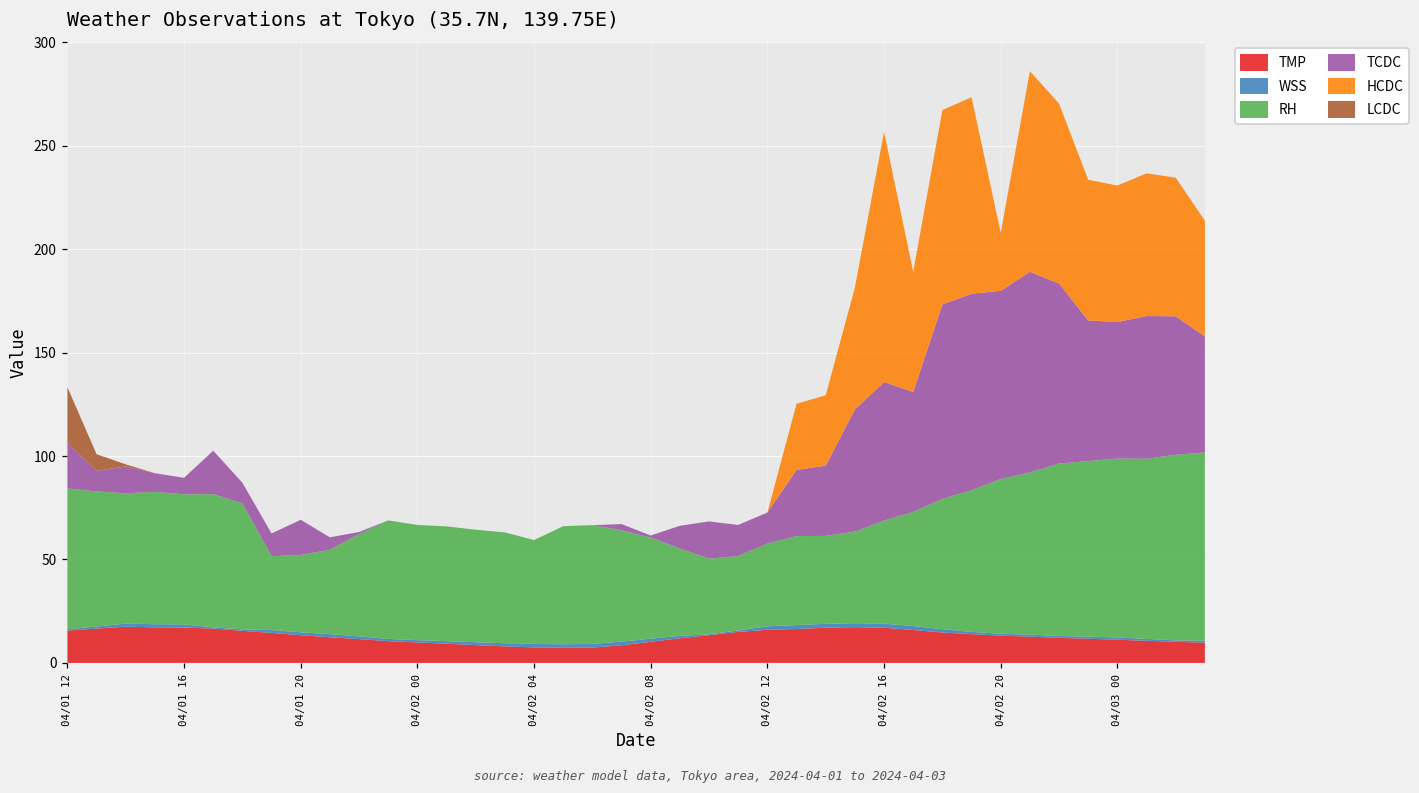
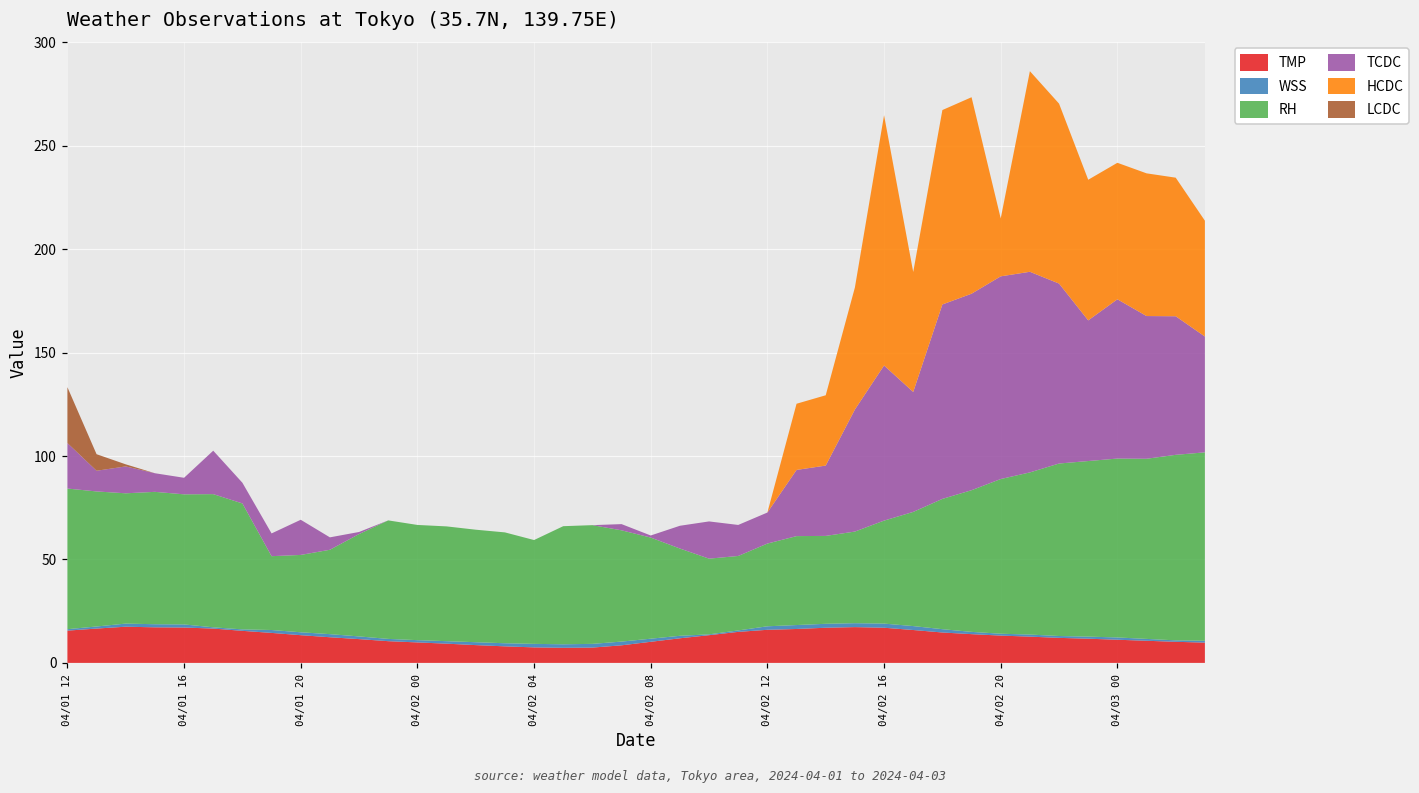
  {
    "TMP": {
      "04/01 16": 17,
      "04/01 20": 13,
      "04/02 04": 8,
      "04/02 08": 10,
      "04/02 12": 16,
      "04/02 16": 17
    },
    "WSS": {
      "04/01 16": 2,
      "04/01 20": 1,
      "04/02 04": 2,
      "04/02 08": 2,
      "04/02 12": 2,
      "04/02 16": 2
    },
    "RH": {
      "04/01 12": 68,
      "04/01 16": 63,
      "04/01 20": 37,
      "04/02 12": 40,
      "04/02 16": 50,
      "04/02 20": 75,
      "04/03 00": 87
    },
    "TCDC": {
-     "04/02 16": 67,
-     "04/02 20": 91,
-     "04/03 00": 66
+     "04/02 16": 75,
+     "04/02 20": 98,
+     "04/03 00": 77
    },
    "LCDC": {
      "04/01 12": 27
    }
  }
